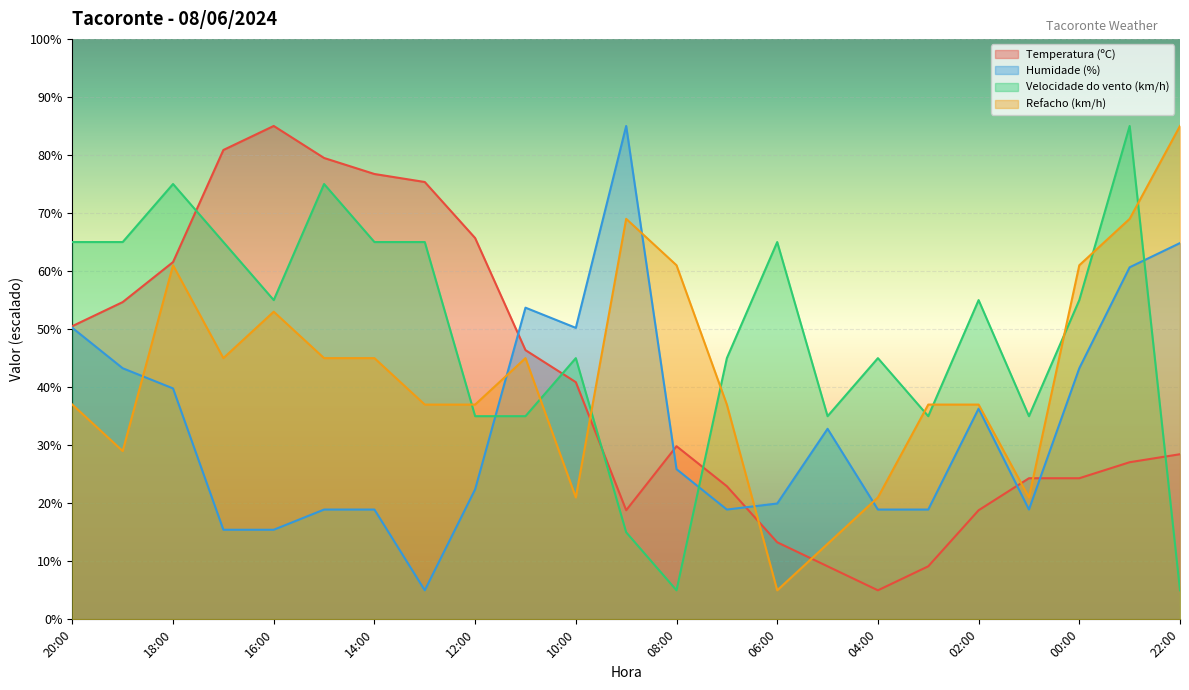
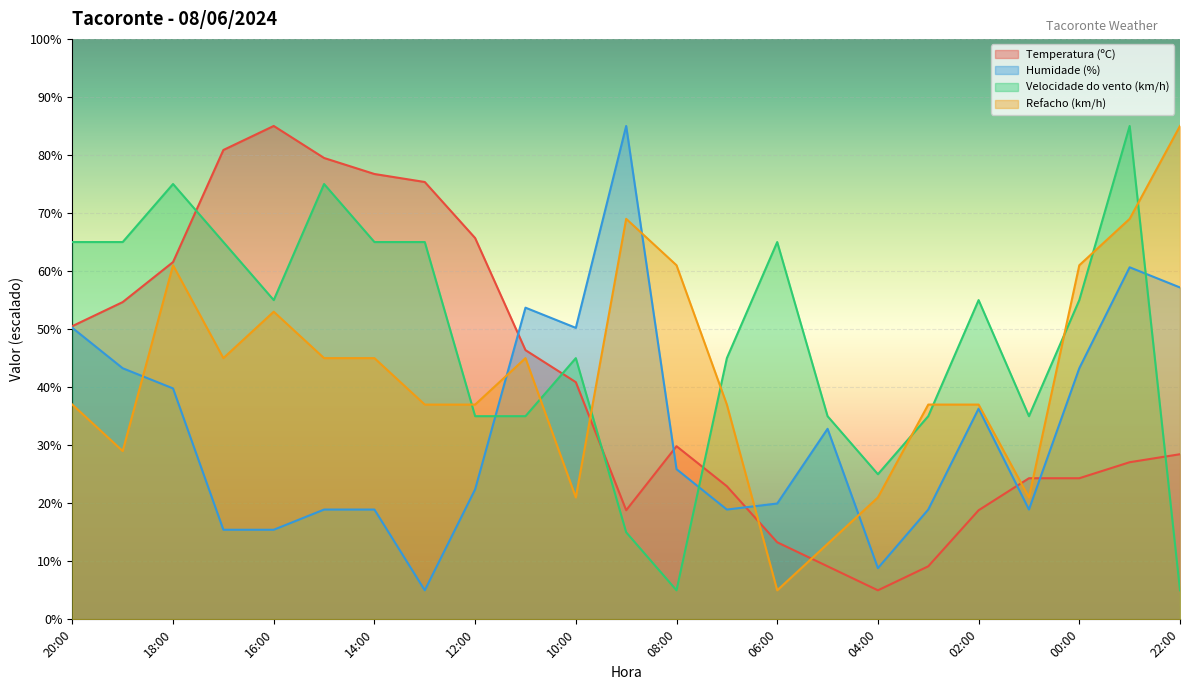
  {
    "Humidade (%)": {
      "18:00": "40%",
      "16:00": "15%",
      "14:00": "19%",
      "12:00": "22%",
      "10:00": "50%",
      "08:00": "26%",
      "06:00": "20%",
-     "04:00": "19%",
+     "04:00": "9%",
      "02:00": "36%",
      "00:00": "43%",
-     "22:00": "65%"
+     "22:00": "57%"
    },
    "Velocidade do vento (km/h)": {
      "20:00": "65%",
      "18:00": "75%",
      "16:00": "55%",
      "14:00": "65%",
      "12:00": "35%",
      "10:00": "45%",
      "08:00": "5%",
      "06:00": "65%",
-     "04:00": "45%",
+     "04:00": "25%",
      "02:00": "55%",
      "00:00": "55%",
      "22:00": "5%"
    }
  }
